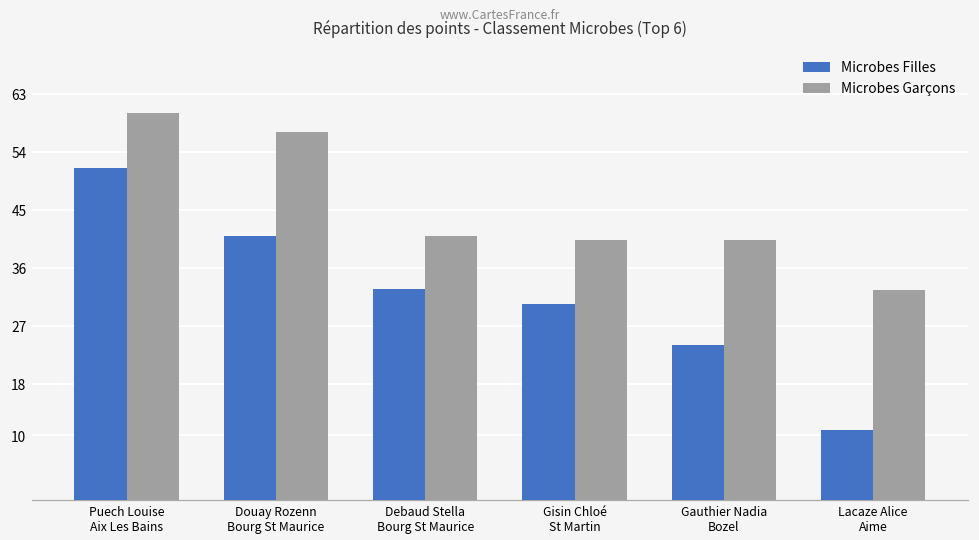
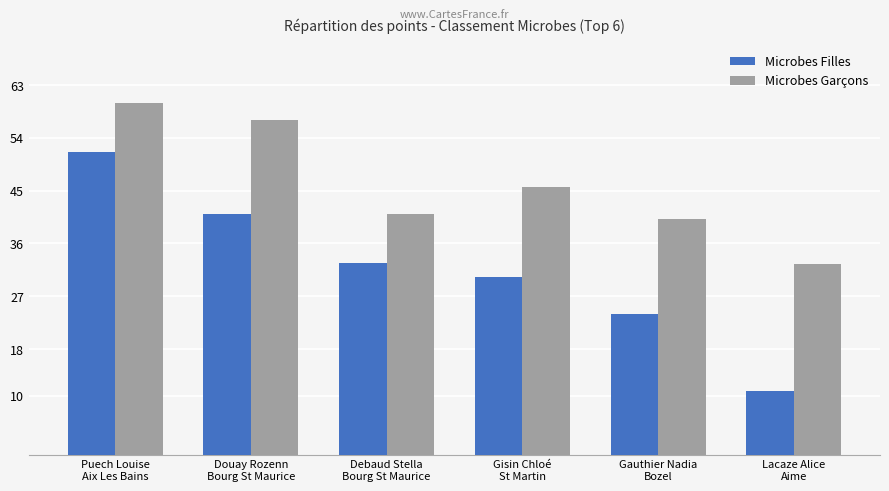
  {
    "Microbes Filles": {
      "Puech Louise Aix Les Bains": 52,
      "Douay Rozenn Bourg St Maurice": 41,
      "Debaud Stella Bourg St Maurice": 33,
      "Gisin Chloé St Martin": 30,
      "Gauthier Nadia Bozel": 24,
      "Lacaze Alice Aime": 11
    },
    "Microbes Garçons": {
      "Puech Louise Aix Les Bains": 60,
      "Douay Rozenn Bourg St Maurice": 57,
      "Debaud Stella Bourg St Maurice": 41,
-     "Gisin Chloé St Martin": 40,
+     "Gisin Chloé St Martin": 46,
      "Gauthier Nadia Bozel": 40,
      "Lacaze Alice Aime": 32
    }
  }
